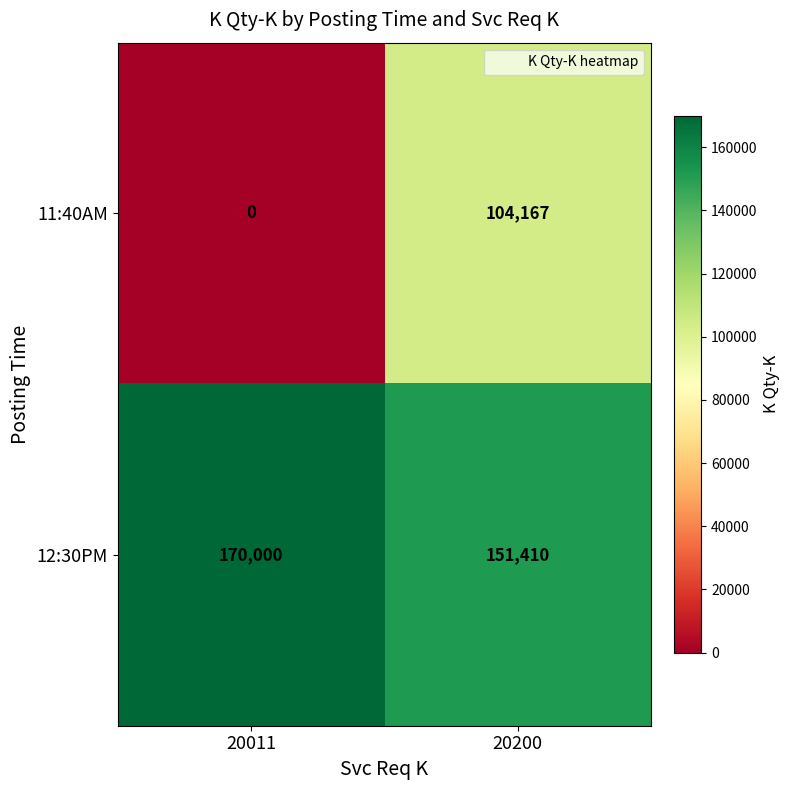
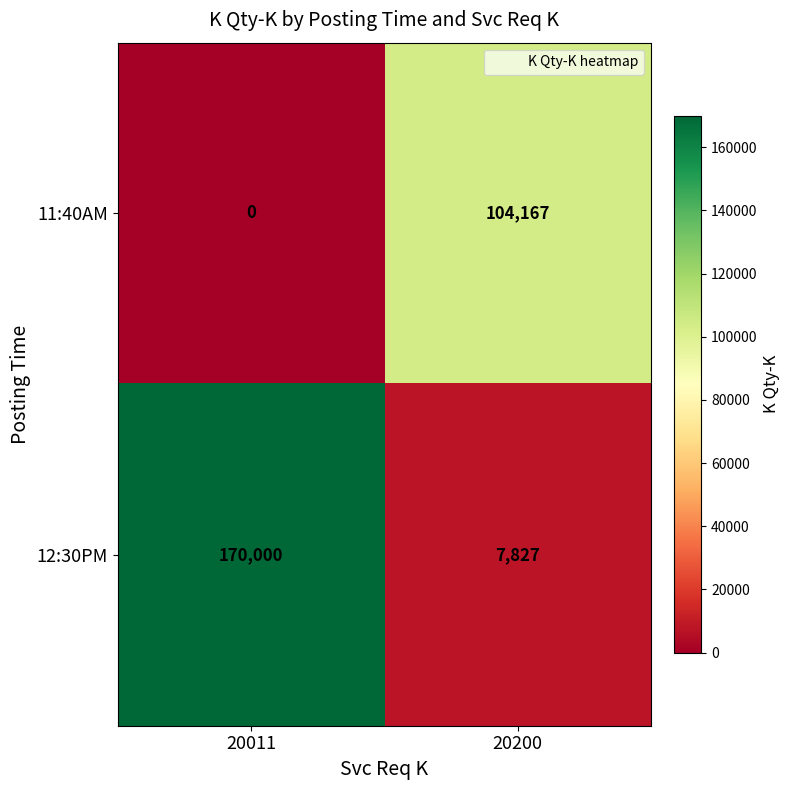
  {
    "11:40AM": {
      "20011": "0",
      "20200": "104,167"
    },
    "12:30PM": {
      "20011": "170,000",
-     "20200": "151,410"
+     "20200": "7,827"
    }
  }
